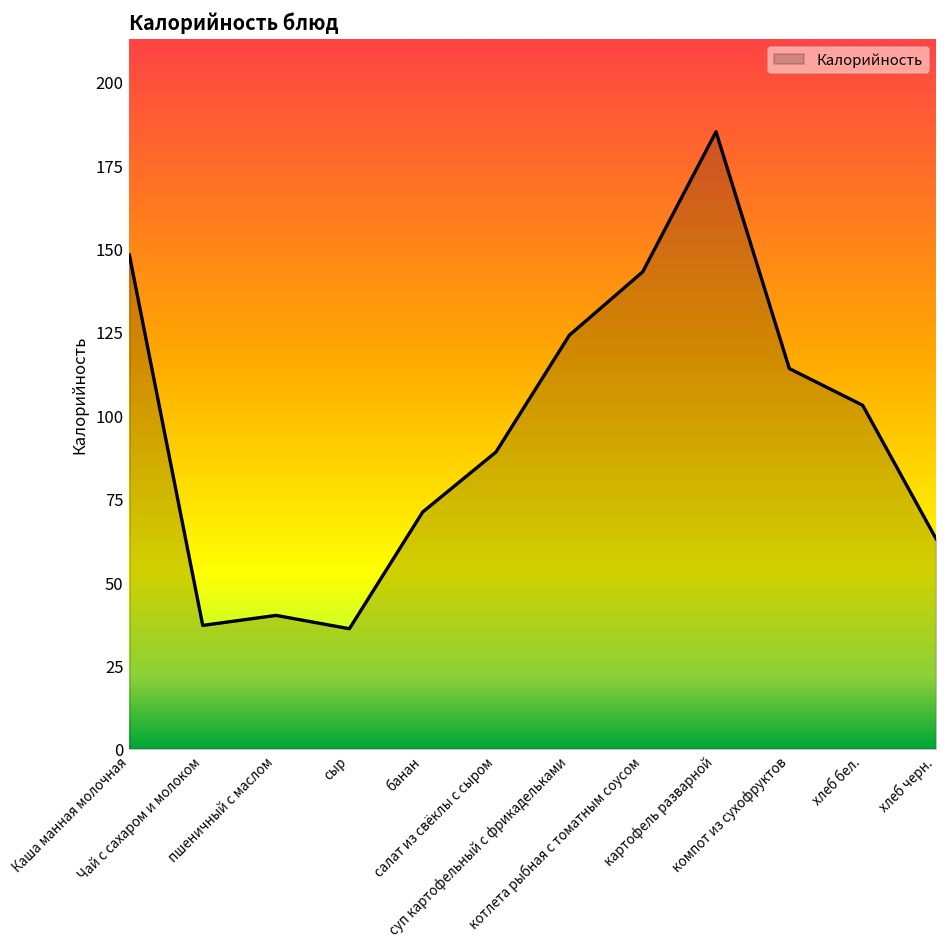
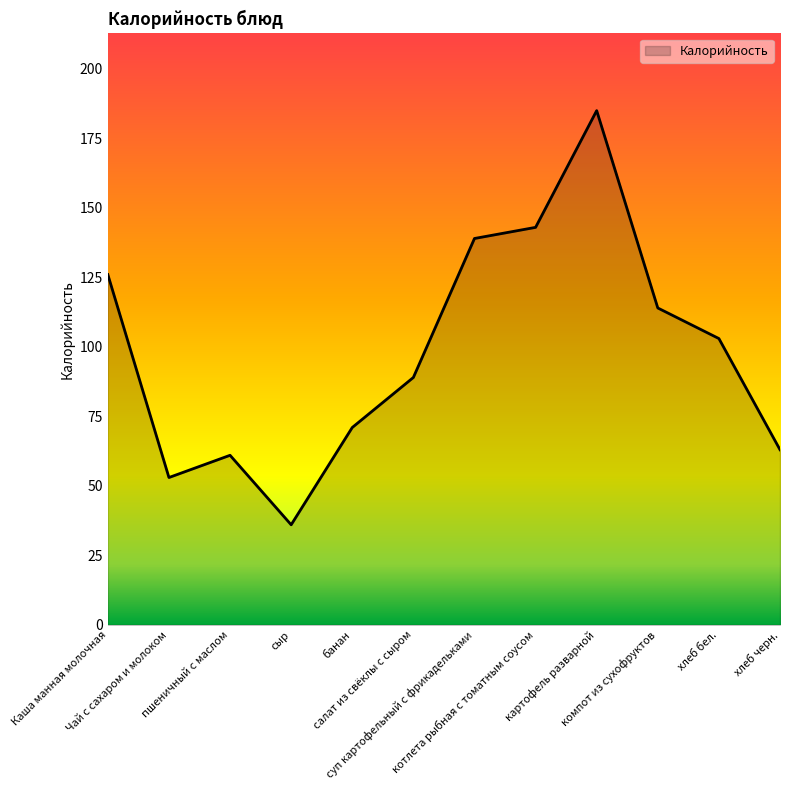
  {
-   "Каша манная молочная": 148,
-   "Чай с сахаром и молоком": 37,
-   "пшеничный с маслом": 40,
+   "Каша манная молочная": 126,
+   "Чай с сахаром и молоком": 53,
+   "пшеничный с маслом": 61,
    "сыр": 36,
    "банан": 71,
    "салат из свёклы с сыром": 89,
-   "суп картофельный с фрикадельками": 124,
+   "суп картофельный с фрикадельками": 139,
    "котлета рыбная с томатным соусом": 143,
    "картофель разварной": 185,
    "компот из сухофруктов": 114,
    "хлеб бел.": 103,
    "хлеб черн.": 63
  }
